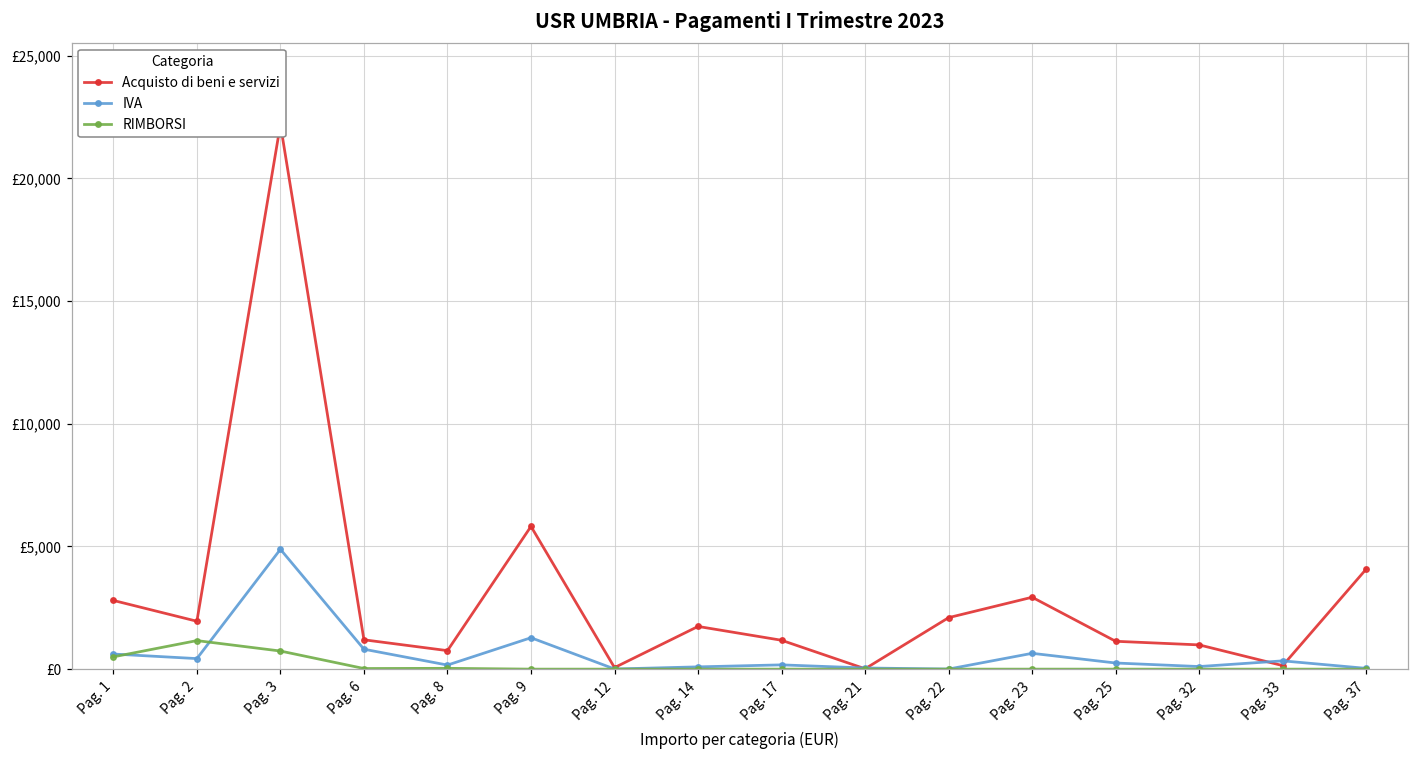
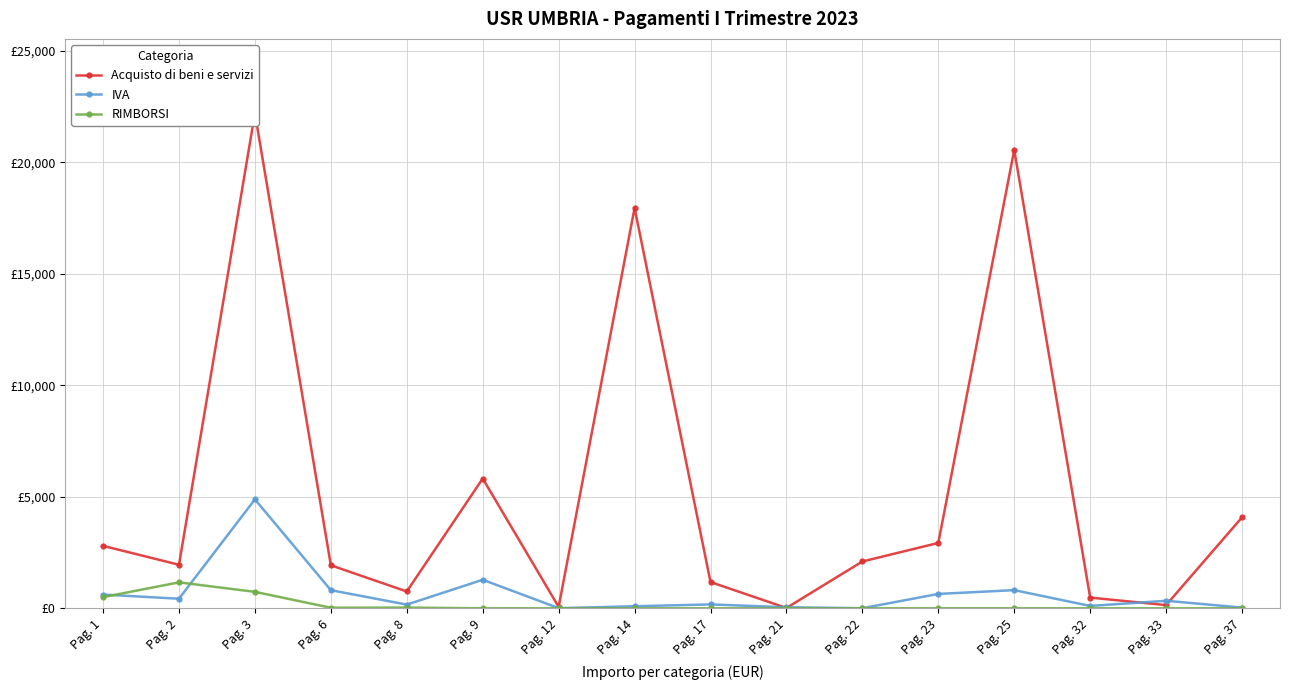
  {
    "Acquisto di beni e servizi": {
      "Pag. 1": "£2,800",
      "Pag. 2": "£2,000",
-     "Pag. 6": "£1,200",
+     "Pag. 6": "£1,900",
      "Pag. 8": "£800",
      "Pag. 9": "£5,800",
-     "Pag. 14": "£1,700",
+     "Pag. 14": "£17,900",
      "Pag. 17": "£1,200",
      "Pag. 22": "£2,100",
      "Pag. 23": "£2,900",
-     "Pag. 25": "£1,100",
-     "Pag. 32": "£1,000",
+     "Pag. 25": "£20,600",
+     "Pag. 32": "£500",
      "Pag. 33": "£100",
      "Pag. 37": "£4,100"
    },
    "IVA": {
      "Pag. 2": "£400",
      "Pag. 3": "£4,900",
      "Pag. 6": "£800",
      "Pag. 8": "£200",
      "Pag. 9": "£1,300",
      "Pag. 17": "£200",
      "Pag. 23": "£600",
-     "Pag. 25": "£200",
+     "Pag. 25": "£800",
      "Pag. 33": "£300"
    },
    "RIMBORSI": {
      "Pag. 2": "£1,200",
      "Pag. 3": "£700",
      "Pag. 6": "£0",
      "Pag. 8": "£0",
      "Pag. 9": "£0",
      "Pag. 17": "£0",
      "Pag. 23": "£0",
      "Pag. 25": "£0",
      "Pag. 33": "£0"
    }
  }
